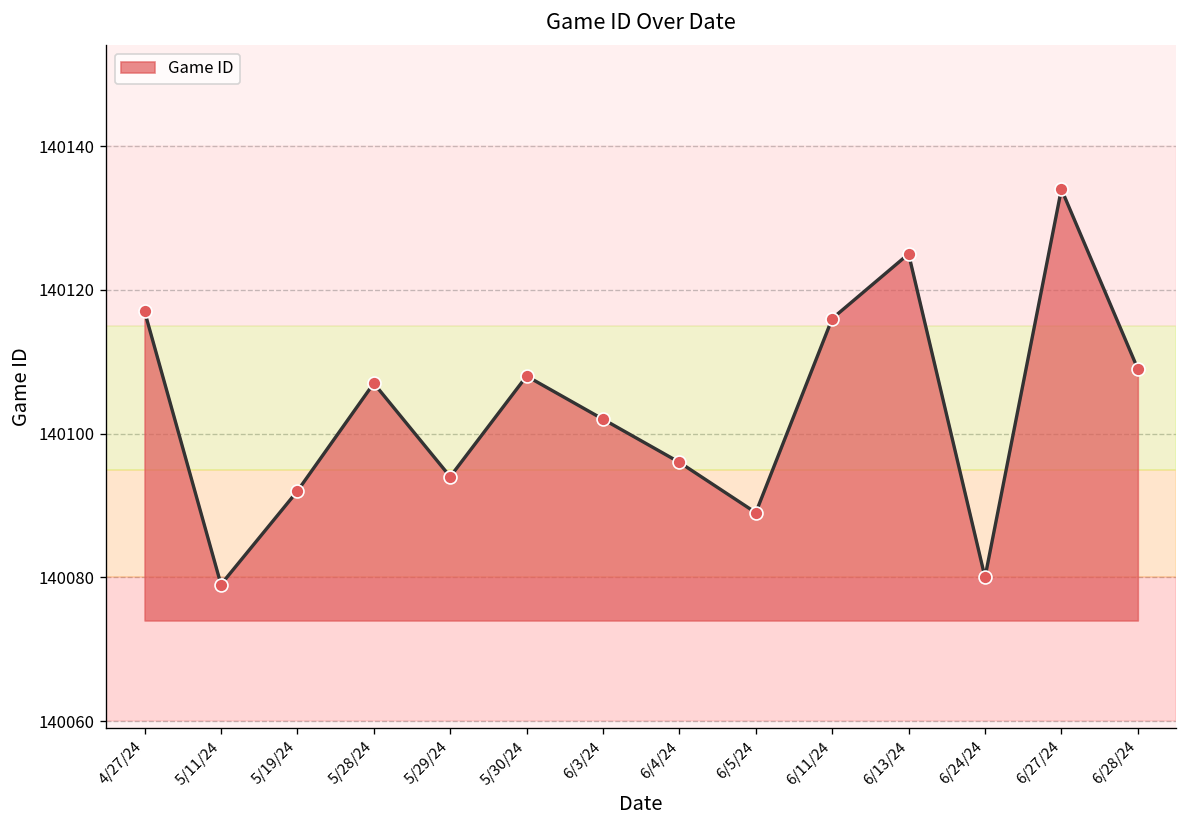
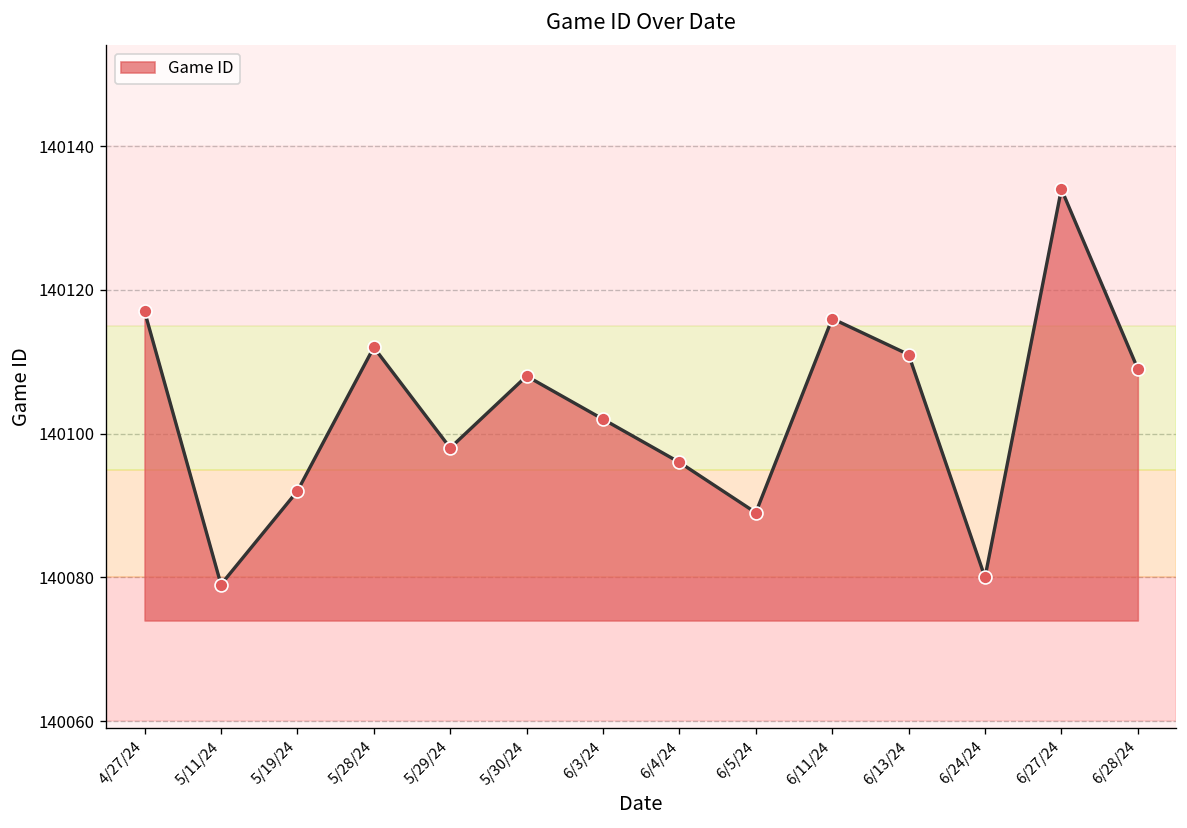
  {
    "4/27/24": 140117,
    "5/11/24": 140079,
    "5/19/24": 140092,
-   "5/28/24": 140107,
-   "5/29/24": 140094,
+   "5/28/24": 140112,
+   "5/29/24": 140098,
    "5/30/24": 140108,
    "6/3/24": 140102,
    "6/4/24": 140096,
    "6/5/24": 140089,
    "6/11/24": 140116,
-   "6/13/24": 140125,
+   "6/13/24": 140111,
    "6/24/24": 140080,
    "6/27/24": 140134,
    "6/28/24": 140109
  }
